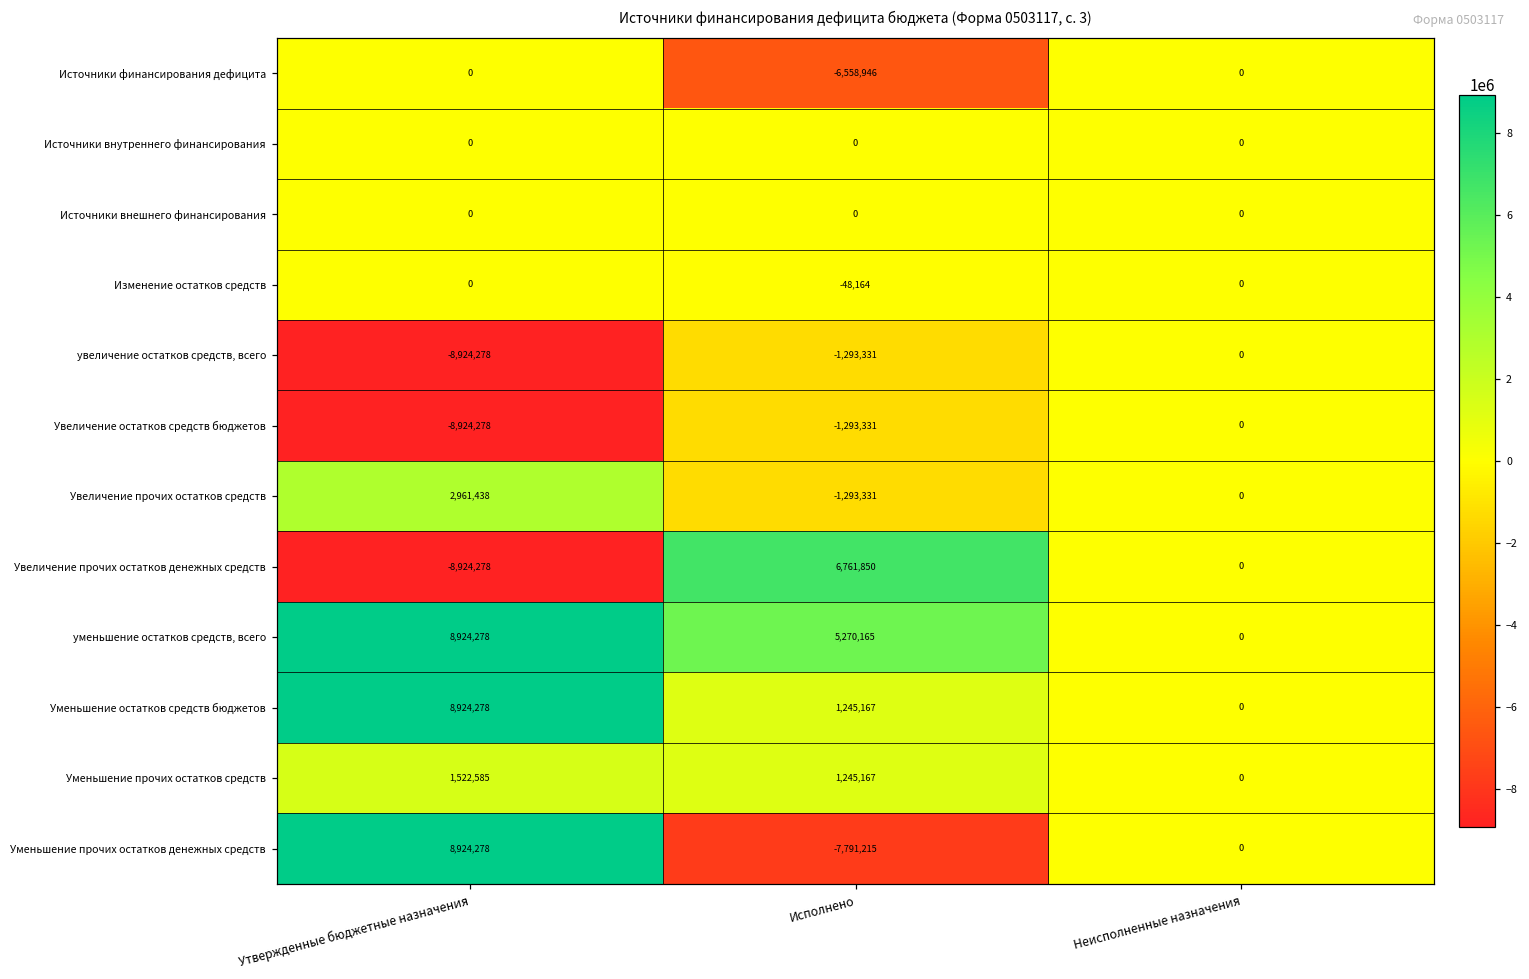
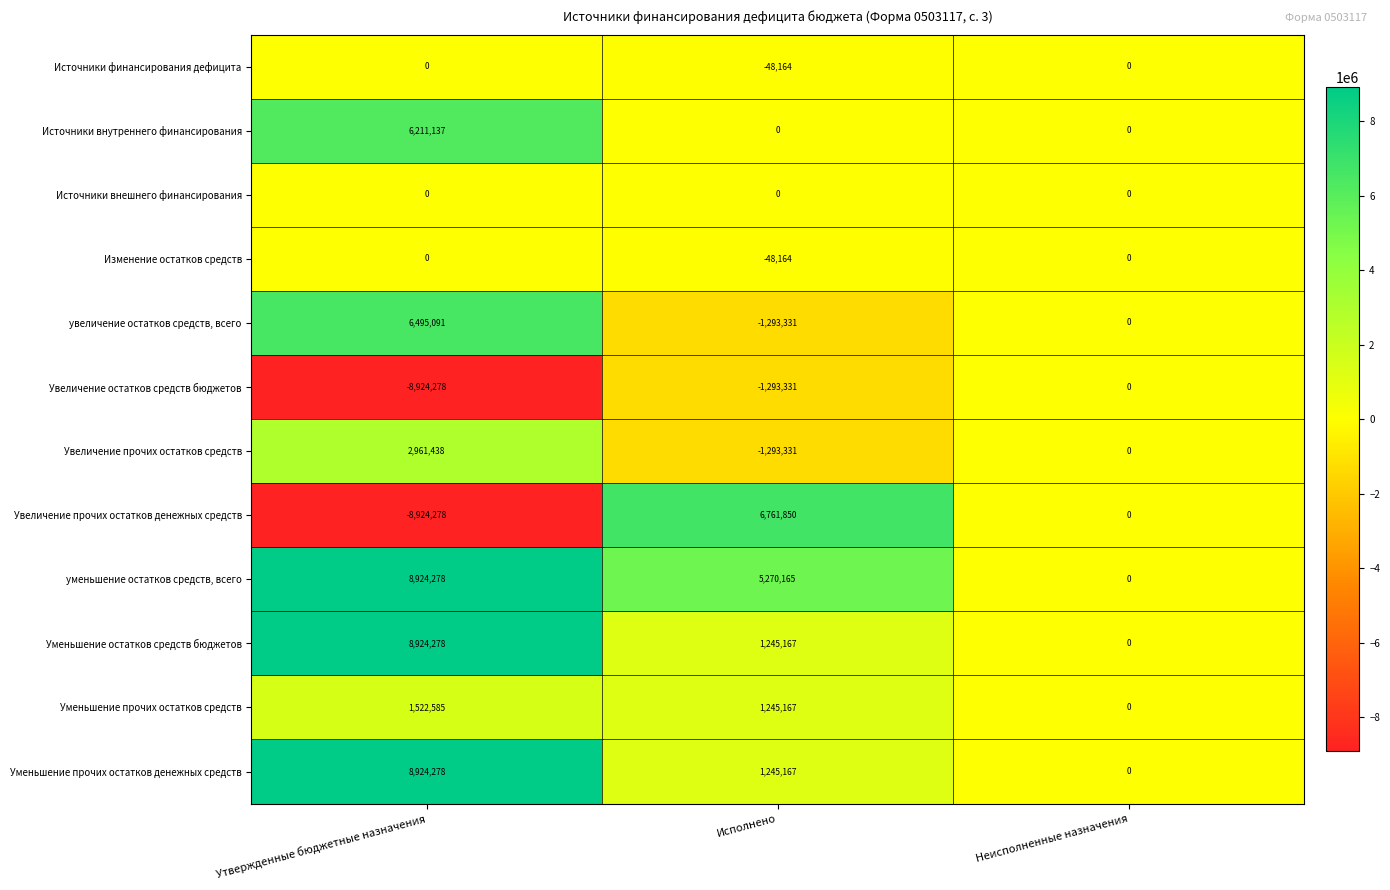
  {
    "Источники финансирования дефицита": {
      "Утвержденные бюджетные назначения": "0",
-     "Исполнено": "-6,558,946",
+     "Исполнено": "-48,164",
      "Неисполненные назначения": "0"
    },
    "Источники внутреннего финансирования": {
-     "Утвержденные бюджетные назначения": "0",
+     "Утвержденные бюджетные назначения": "6,211,137",
      "Исполнено": "0",
      "Неисполненные назначения": "0"
    },
    "Источники внешнего финансирования": {
      "Утвержденные бюджетные назначения": "0",
      "Исполнено": "0",
      "Неисполненные назначения": "0"
    },
    "Изменение остатков средств": {
      "Утвержденные бюджетные назначения": "0",
      "Исполнено": "-48,164",
      "Неисполненные назначения": "0"
    },
    "увеличение остатков средств, всего": {
-     "Утвержденные бюджетные назначения": "-8,924,278",
+     "Утвержденные бюджетные назначения": "6,495,091",
      "Исполнено": "-1,293,331",
      "Неисполненные назначения": "0"
    },
    "Увеличение остатков средств бюджетов": {
      "Утвержденные бюджетные назначения": "-8,924,278",
      "Исполнено": "-1,293,331",
      "Неисполненные назначения": "0"
    },
    "Увеличение прочих остатков средств": {
      "Утвержденные бюджетные назначения": "2,961,438",
      "Исполнено": "-1,293,331",
      "Неисполненные назначения": "0"
    },
    "Увеличение прочих остатков денежных средств": {
      "Утвержденные бюджетные назначения": "-8,924,278",
      "Исполнено": "6,761,850",
      "Неисполненные назначения": "0"
    },
    "уменьшение остатков средств, всего": {
      "Утвержденные бюджетные назначения": "8,924,278",
      "Исполнено": "5,270,165",
      "Неисполненные назначения": "0"
    },
    "Уменьшение остатков средств бюджетов": {
      "Утвержденные бюджетные назначения": "8,924,278",
      "Исполнено": "1,245,167",
      "Неисполненные назначения": "0"
    },
    "Уменьшение прочих остатков средств": {
      "Утвержденные бюджетные назначения": "1,522,585",
      "Исполнено": "1,245,167",
      "Неисполненные назначения": "0"
    },
    "Уменьшение прочих остатков денежных средств": {
      "Утвержденные бюджетные назначения": "8,924,278",
-     "Исполнено": "-7,791,215",
+     "Исполнено": "1,245,167",
      "Неисполненные назначения": "0"
    }
  }
